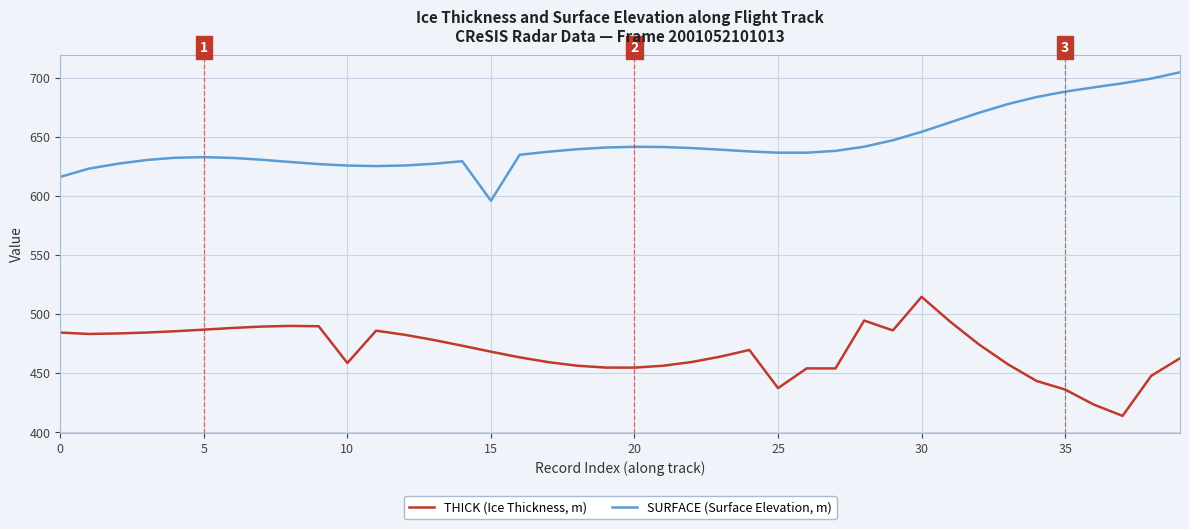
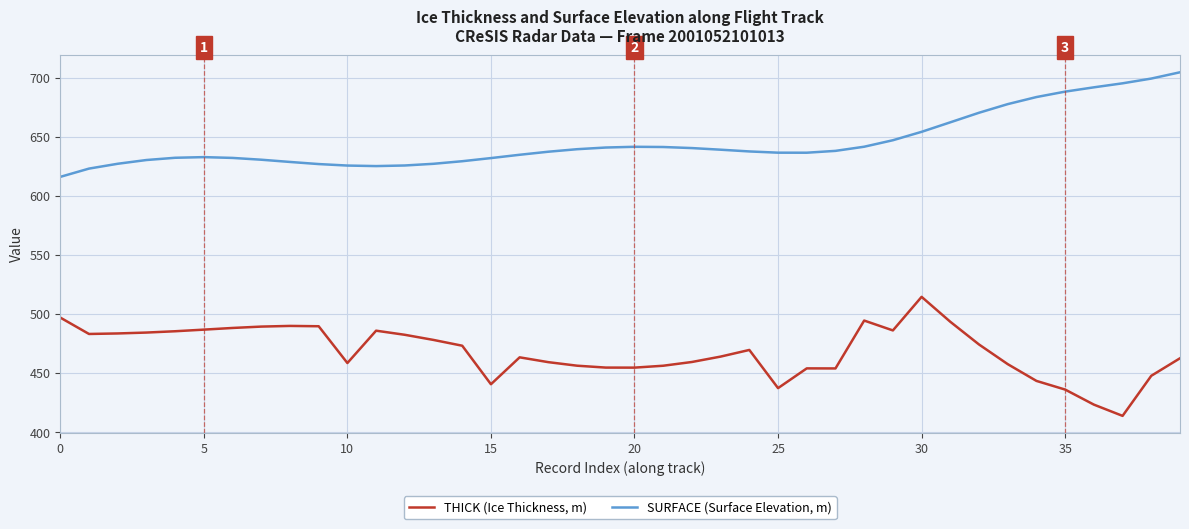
  {
    "THICK (Ice Thickness, m)": {
-     "0": 484,
+     "0": 497,
      "5": 487,
      "10": 459,
-     "15": 468,
+     "15": 441,
      "20": 455,
      "25": 437,
      "30": 514,
      "35": 436
    },
    "SURFACE (Surface Elevation, m)": {
      "0": 616,
      "5": 633,
      "10": 626,
-     "15": 596,
+     "15": 632,
      "20": 641,
      "25": 636,
      "30": 654,
      "35": 688
    }
  }
